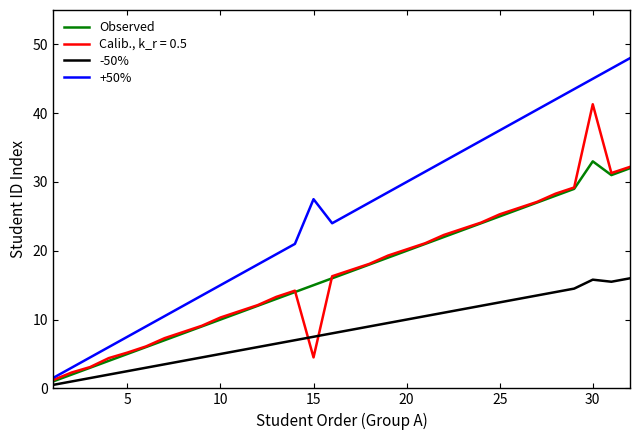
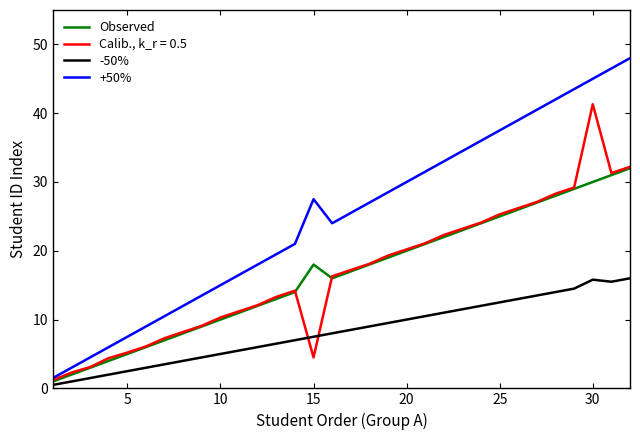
  {
    "Observed": {
-     "15": 15,
-     "30": 33
+     "15": 18,
+     "30": 30
    },
    "Calib., k_r = 0.5": {
      "15": 5,
      "30": 41
    },
    "-50%": {
      "5": 3,
      "10": 5,
      "15": 8,
      "20": 10,
      "25": 13,
      "30": 16
    },
    "+50%": {
      "5": 8,
      "10": 15,
      "15": 28,
      "20": 30,
      "25": 38,
      "30": 45
    }
  }
